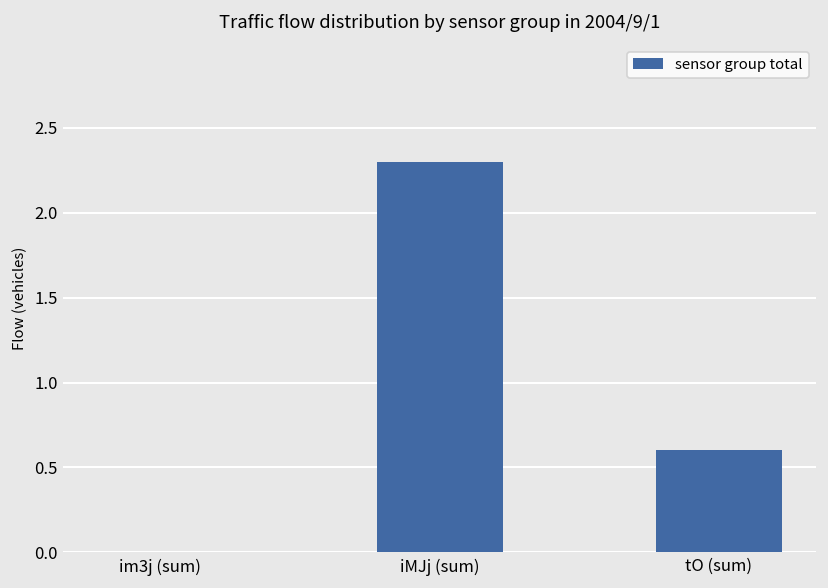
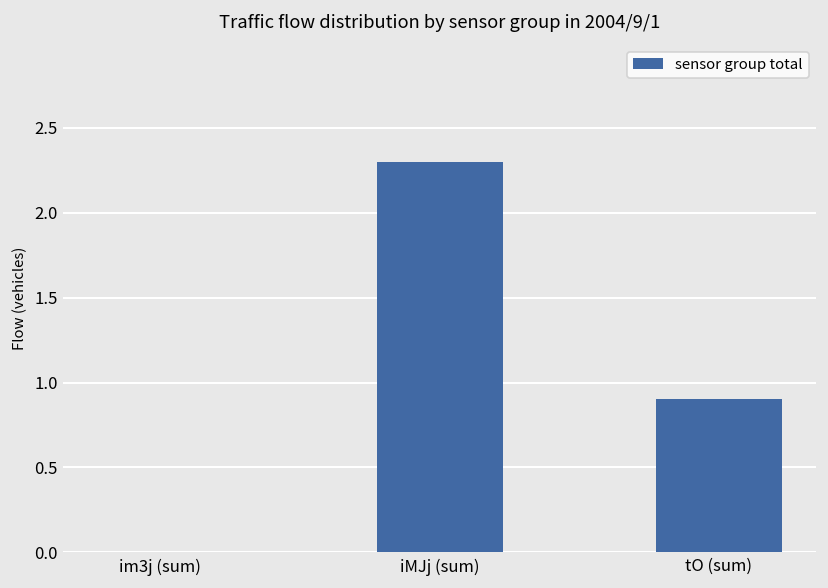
  {
    "im3j (sum)": 0.0,
    "iMJj (sum)": 2.3,
-   "tO (sum)": 0.6
+   "tO (sum)": 0.9
  }
